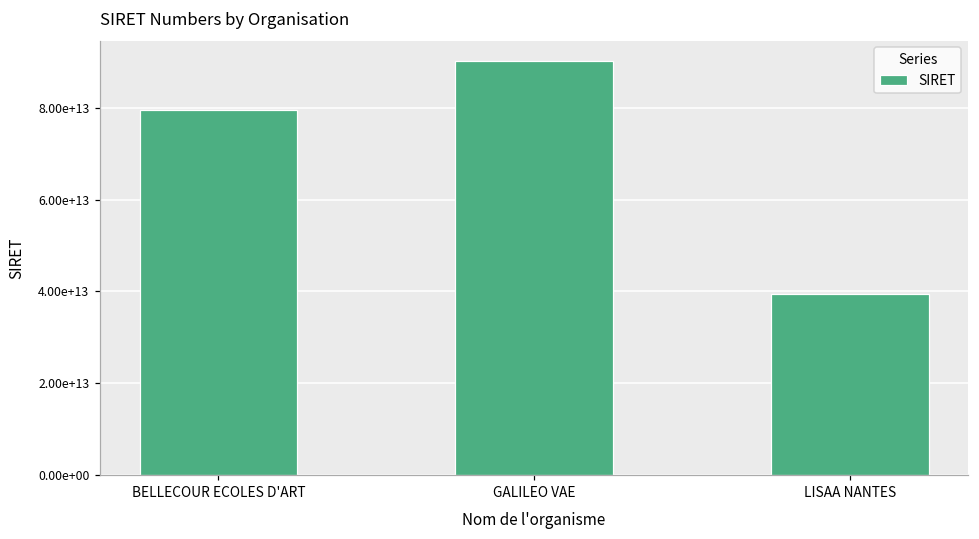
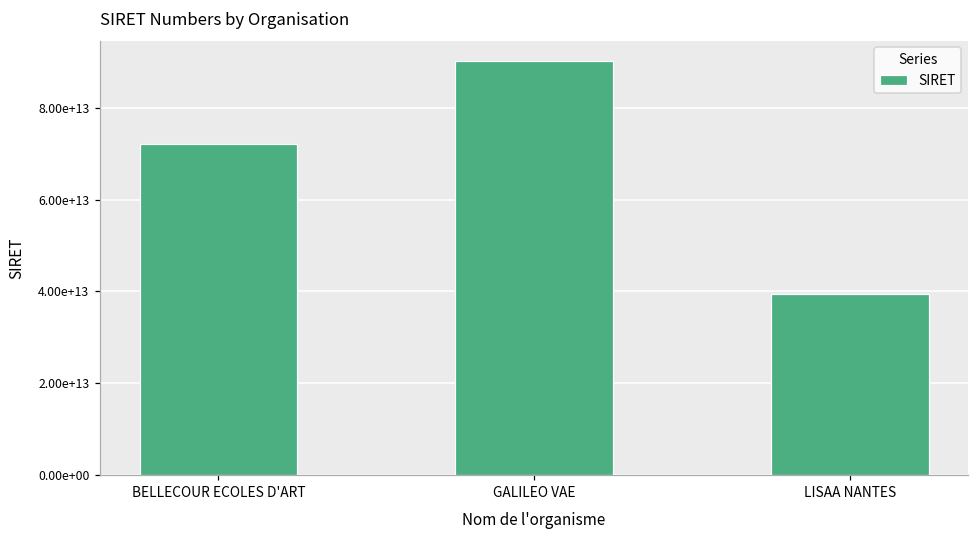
  {
-   "BELLECOUR ECOLES D'ART": 79000000000000,
+   "BELLECOUR ECOLES D'ART": 72000000000000,
    "GALILEO VAE": 90000000000000,
    "LISAA NANTES": 39000000000000
  }
